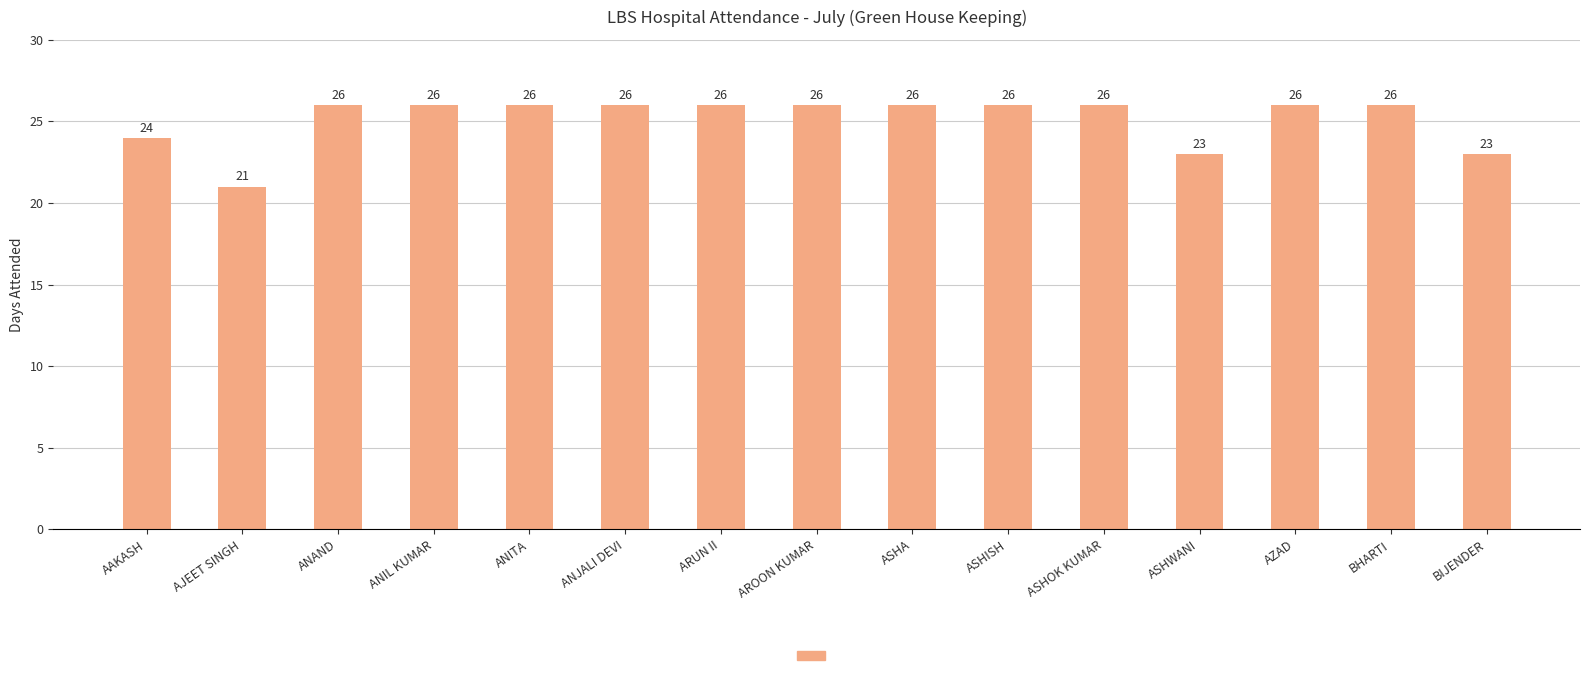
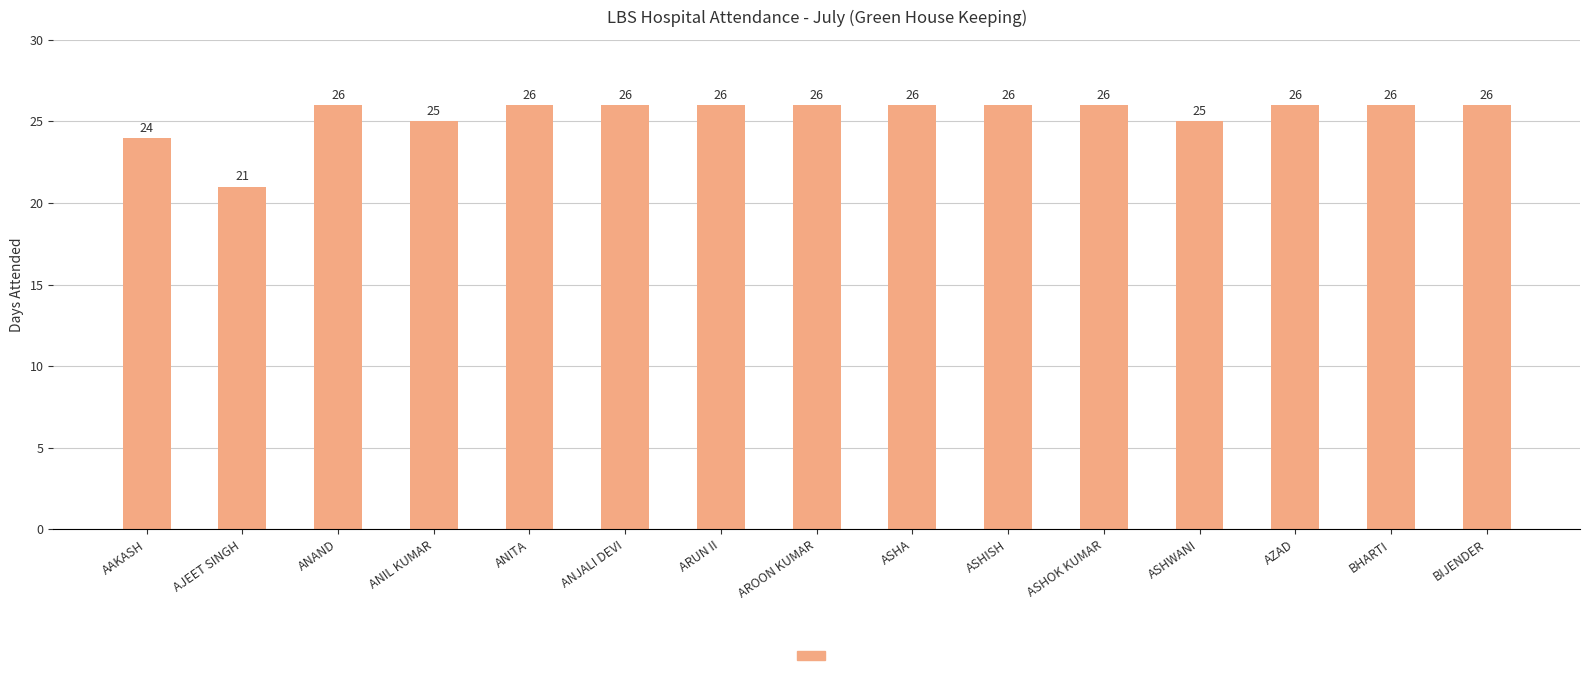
  {
    "AAKASH": 24,
    "AJEET SINGH": 21,
    "ANAND": 26,
-   "ANIL KUMAR": 26,
+   "ANIL KUMAR": 25,
    "ANITA": 26,
    "ANJALI DEVI": 26,
    "ARUN II": 26,
    "AROON KUMAR": 26,
    "ASHA": 26,
    "ASHISH": 26,
    "ASHOK KUMAR": 26,
-   "ASHWANI": 23,
+   "ASHWANI": 25,
    "AZAD": 26,
    "BHARTI": 26,
-   "BIJENDER": 23
+   "BIJENDER": 26
  }
